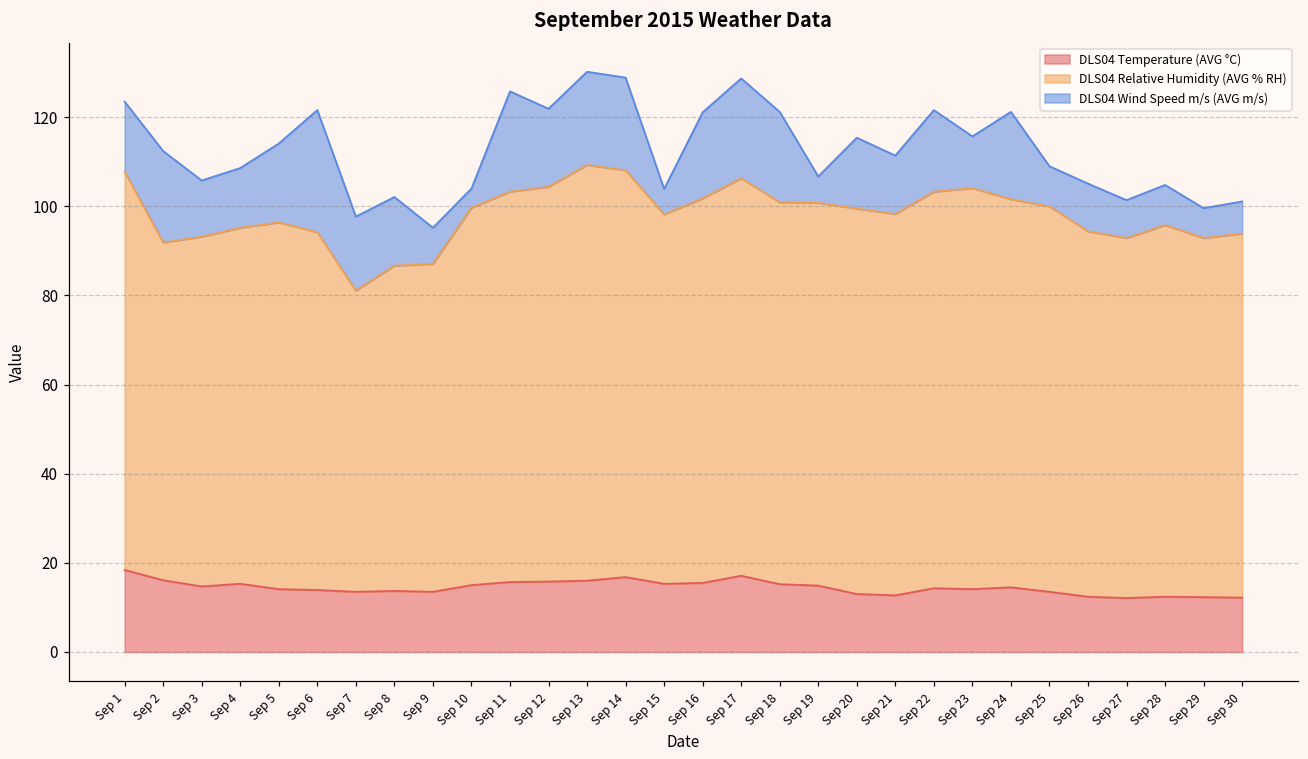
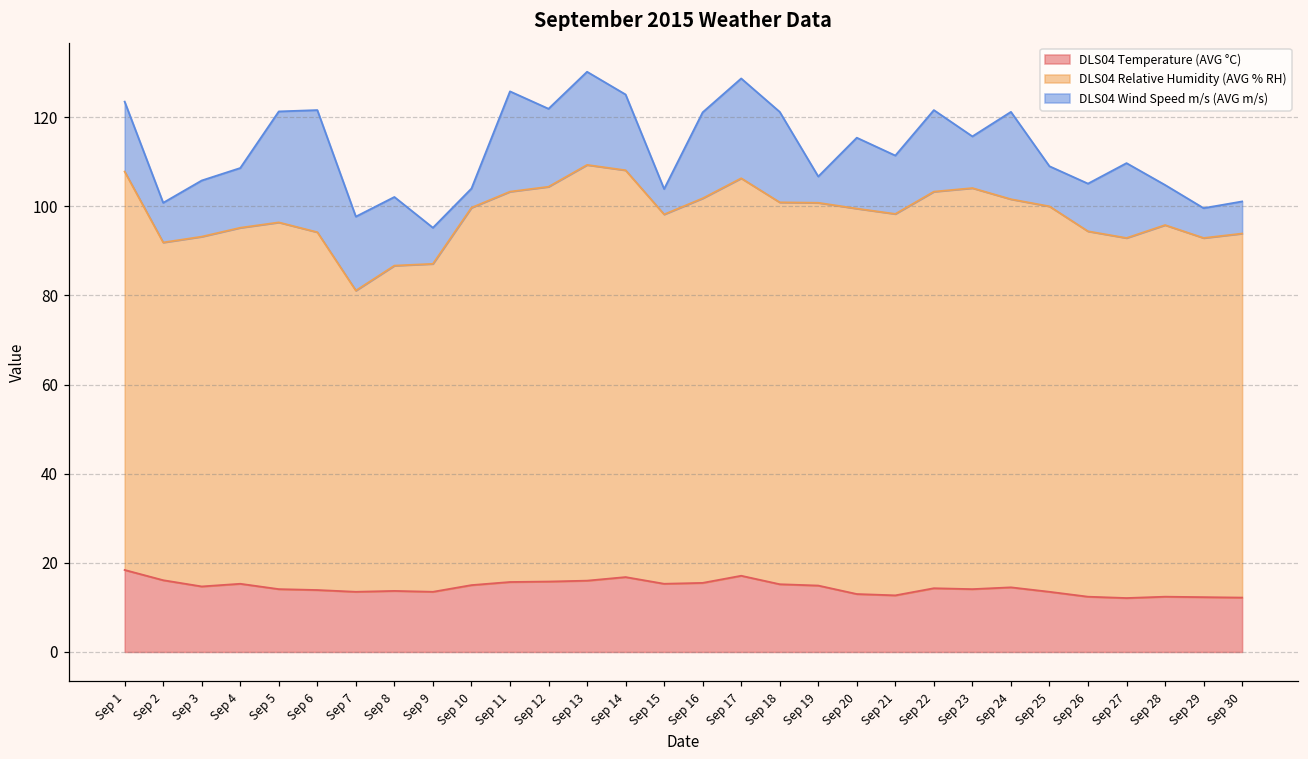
  {
    "DLS04 Wind Speed m/s (AVG m/s)": {
      "Sep 1": 16,
-     "Sep 2": 21,
+     "Sep 2": 9,
      "Sep 3": 13,
      "Sep 4": 13,
-     "Sep 5": 18,
+     "Sep 5": 25,
      "Sep 6": 27,
      "Sep 7": 17,
      "Sep 8": 15,
      "Sep 9": 8,
      "Sep 10": 4,
      "Sep 11": 23,
      "Sep 12": 18,
      "Sep 13": 21,
-     "Sep 14": 21,
+     "Sep 14": 17,
      "Sep 15": 6,
      "Sep 16": 19,
      "Sep 17": 22,
      "Sep 18": 20,
      "Sep 19": 6,
      "Sep 20": 16,
      "Sep 21": 13,
      "Sep 22": 18,
      "Sep 23": 12,
      "Sep 24": 20,
      "Sep 25": 9,
      "Sep 26": 11,
-     "Sep 27": 9,
+     "Sep 27": 17,
      "Sep 28": 9,
      "Sep 29": 7,
      "Sep 30": 7
    }
  }
